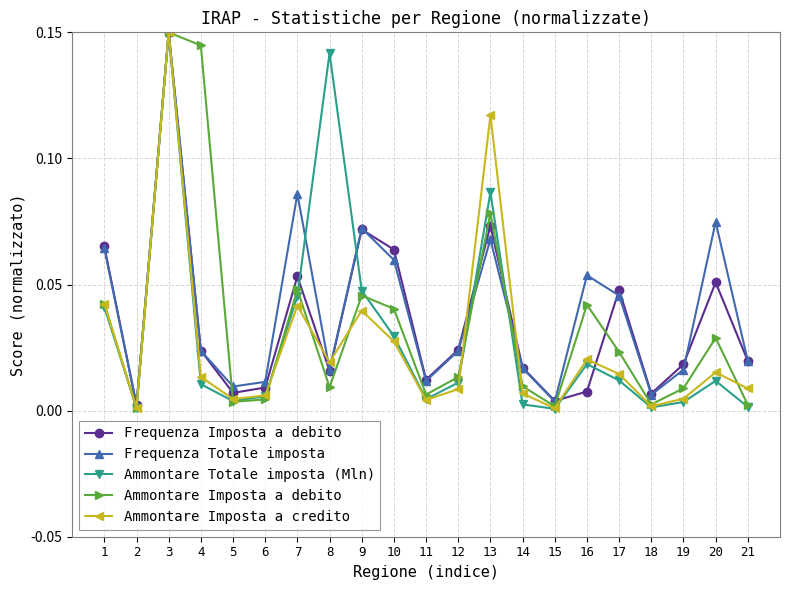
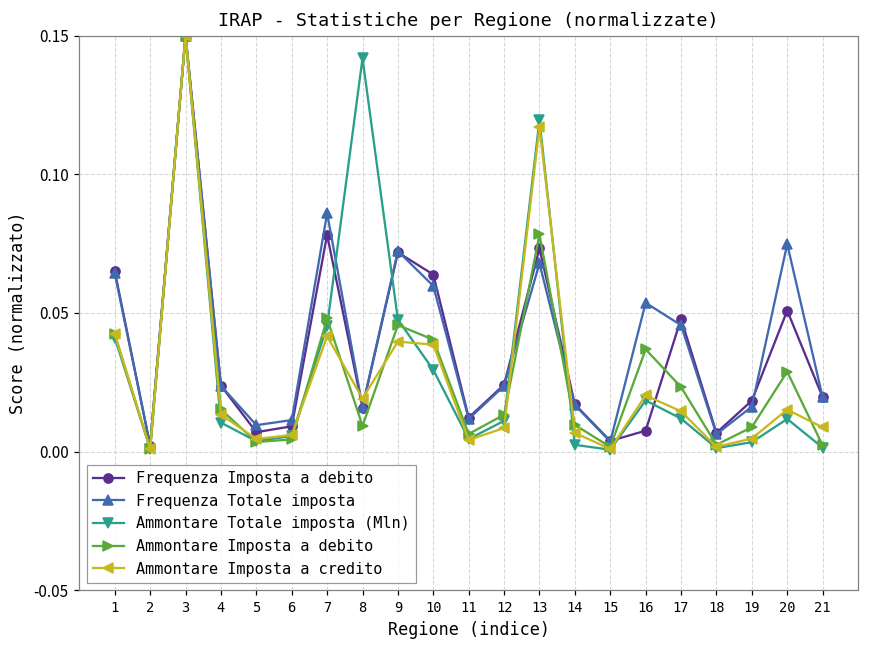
  {
    "Frequenza Imposta a debito": {
      "5": 0.007,
      "6": 0.009,
-     "7": 0.053,
+     "7": 0.078,
      "10": 0.064,
      "13": 0.073,
      "16": 0.008,
      "17": 0.048,
      "19": 0.018,
      "20": 0.051
    },
    "Frequenza Totale imposta": {
      "5": 0.010,
      "6": 0.011,
      "7": 0.086,
      "10": 0.060,
      "13": 0.068,
      "16": 0.054,
      "17": 0.046,
      "19": 0.016,
      "20": 0.075
    },
    "Ammontare Totale imposta (Mln)": {
      "1": 0.041,
      "4": 0.010,
      "7": 0.045,
      "8": 0.142,
      "9": 0.048,
      "10": 0.030,
      "12": 0.011,
-     "13": 0.087,
+     "13": 0.120,
      "14": 0.002,
      "16": 0.018,
      "17": 0.012,
      "19": 0.003,
      "20": 0.012
    },
    "Ammontare Imposta a debito": {
-     "4": 0.145,
+     "4": 0.015,
      "6": 0.004,
      "7": 0.048,
      "8": 0.009,
      "9": 0.046,
      "10": 0.040,
      "11": 0.006,
      "12": 0.013,
      "13": 0.078,
      "14": 0.010,
-     "16": 0.042,
+     "16": 0.037,
      "17": 0.023,
      "19": 0.009,
      "20": 0.029
    },
    "Ammontare Imposta a credito": {
      "4": 0.013,
      "7": 0.042,
      "8": 0.019,
      "9": 0.040,
-     "10": 0.027,
+     "10": 0.039,
      "12": 0.009,
      "13": 0.117,
      "14": 0.007,
      "16": 0.020,
      "17": 0.015,
      "19": 0.005,
      "20": 0.015,
      "21": 0.009
    }
  }
